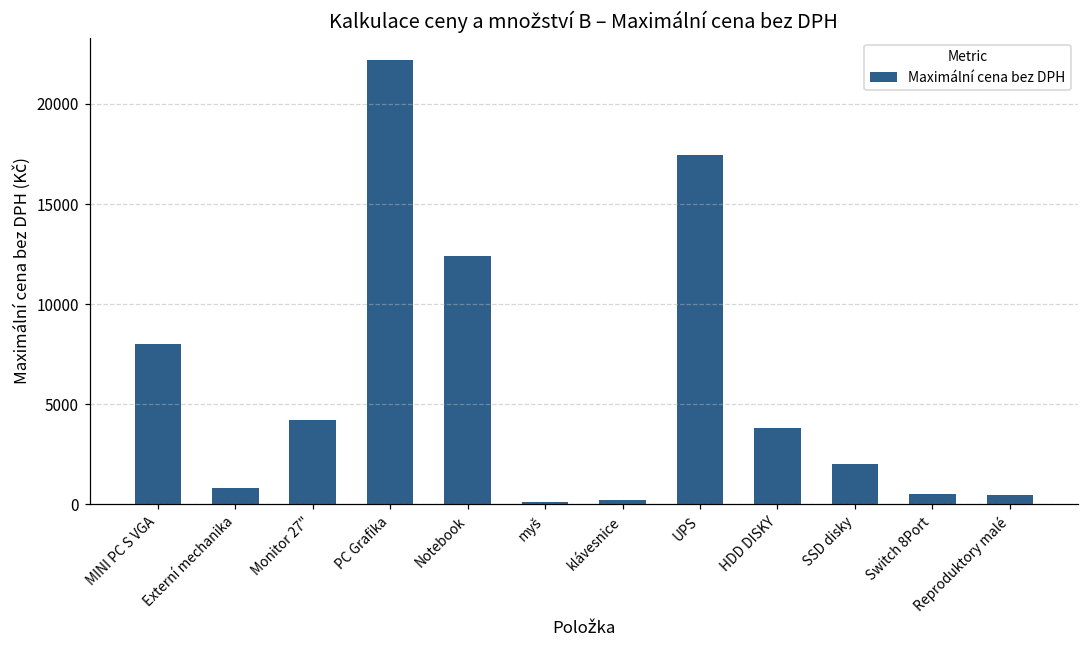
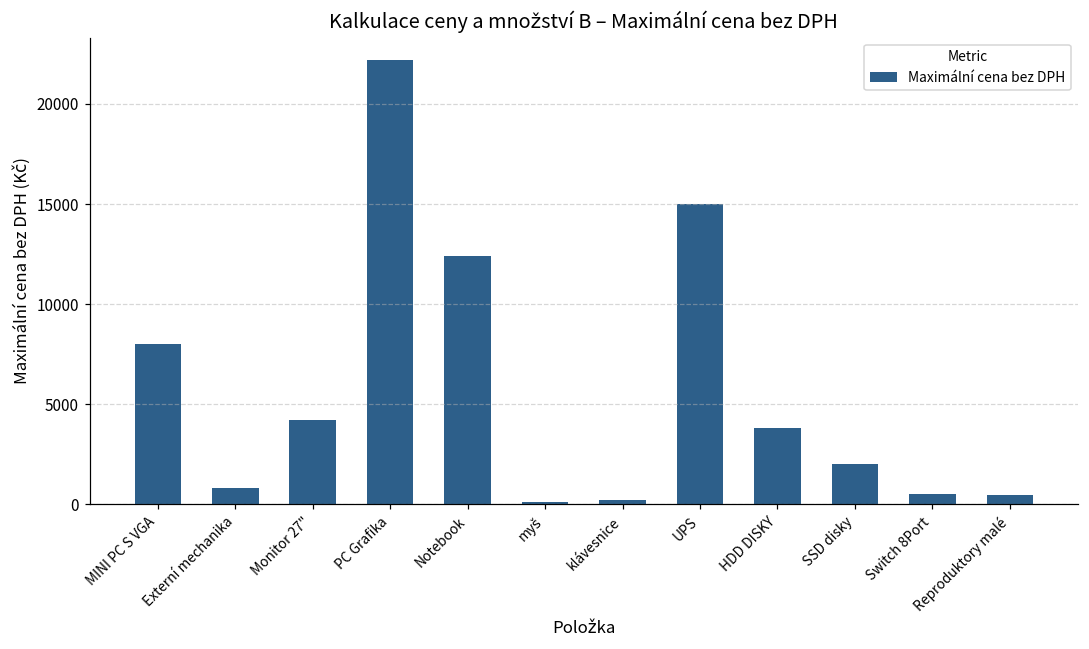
  {
    "MINI PC S VGA": 8000,
    "Externí mechanika": 800,
    "Monitor 27\"": 4200,
    "PC Grafika": 22200,
    "Notebook": 12400,
    "klávesnice": 200,
-   "UPS": 17400,
+   "UPS": 15000,
    "HDD DISKY": 3800,
    "SSD disky": 2000,
    "Switch 8Port": 500,
    "Reproduktory malé": 500
  }
